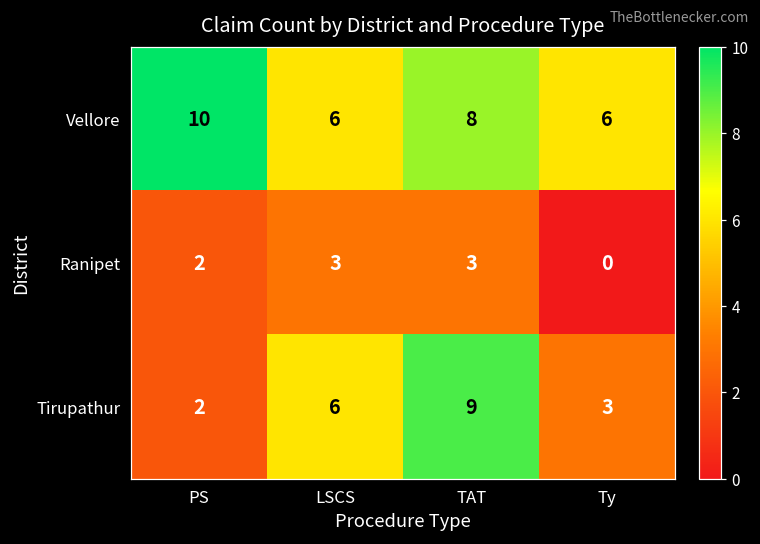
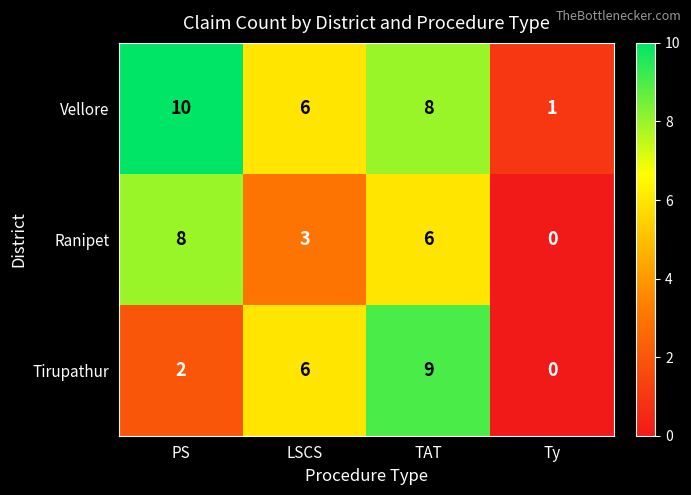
  {
    "Vellore": {
      "PS": 10,
      "LSCS": 6,
      "TAT": 8,
-     "Ty": 6
+     "Ty": 1
    },
    "Ranipet": {
-     "PS": 2,
+     "PS": 8,
      "LSCS": 3,
-     "TAT": 3,
+     "TAT": 6,
      "Ty": 0
    },
    "Tirupathur": {
      "PS": 2,
      "LSCS": 6,
      "TAT": 9,
-     "Ty": 3
+     "Ty": 0
    }
  }
